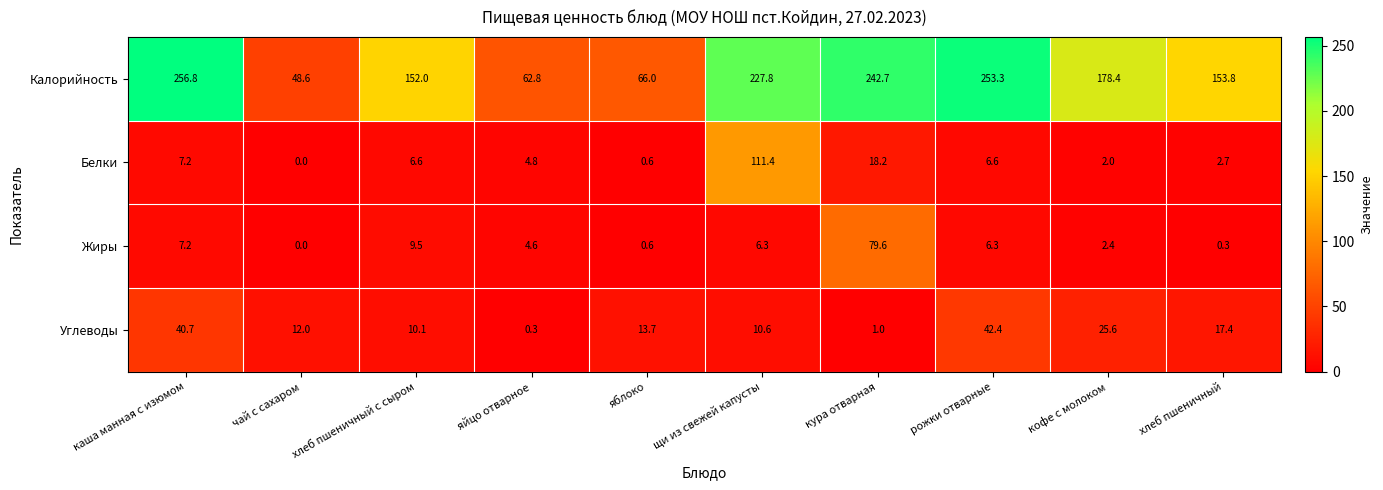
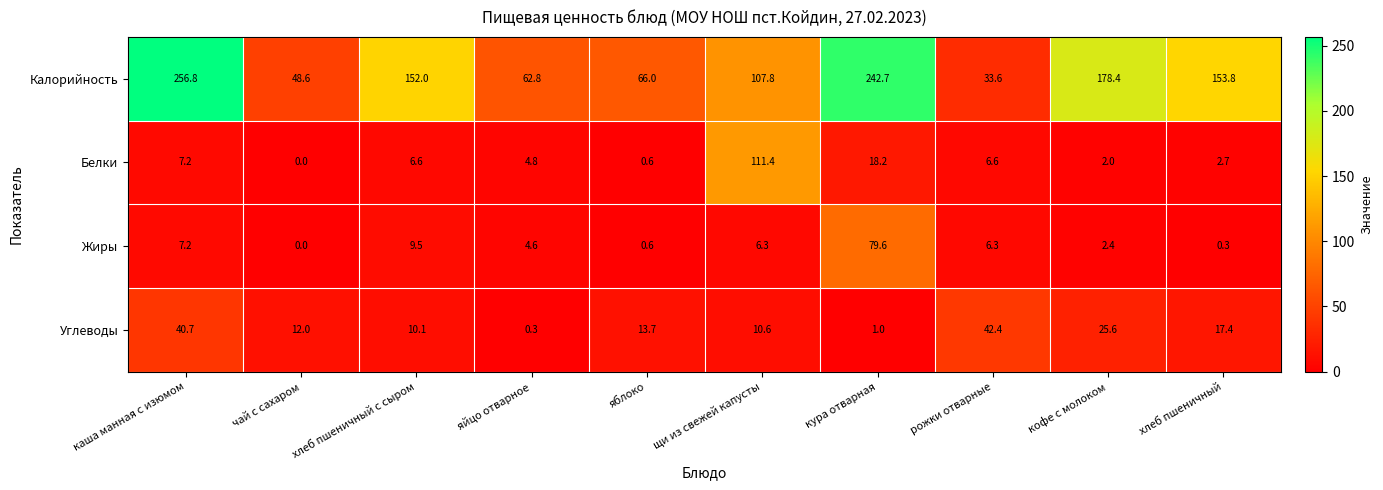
  {
    "Калорийность": {
      "каша манная с изюмом": 256.8,
      "чай с сахаром": 48.6,
      "хлеб пшеничный с сыром": 152.0,
      "яйцо отварное": 62.8,
      "яблоко": 66.0,
-     "щи из свежей капусты": 227.8,
+     "щи из свежей капусты": 107.8,
      "кура отварная": 242.7,
-     "рожки отварные": 253.3,
+     "рожки отварные": 33.6,
      "кофе с молоком": 178.4,
      "хлеб пшеничный": 153.8
    },
    "Белки": {
      "каша манная с изюмом": 7.2,
      "чай с сахаром": 0.0,
      "хлеб пшеничный с сыром": 6.6,
      "яйцо отварное": 4.8,
      "яблоко": 0.6,
      "щи из свежей капусты": 111.4,
      "кура отварная": 18.2,
      "рожки отварные": 6.6,
      "кофе с молоком": 2.0,
      "хлеб пшеничный": 2.7
    },
    "Жиры": {
      "каша манная с изюмом": 7.2,
      "чай с сахаром": 0.0,
      "хлеб пшеничный с сыром": 9.5,
      "яйцо отварное": 4.6,
      "яблоко": 0.6,
      "щи из свежей капусты": 6.3,
      "кура отварная": 79.6,
      "рожки отварные": 6.3,
      "кофе с молоком": 2.4,
      "хлеб пшеничный": 0.3
    },
    "Углеводы": {
      "каша манная с изюмом": 40.7,
      "чай с сахаром": 12.0,
      "хлеб пшеничный с сыром": 10.1,
      "яйцо отварное": 0.3,
      "яблоко": 13.7,
      "щи из свежей капусты": 10.6,
      "кура отварная": 1.0,
      "рожки отварные": 42.4,
      "кофе с молоком": 25.6,
      "хлеб пшеничный": 17.4
    }
  }
